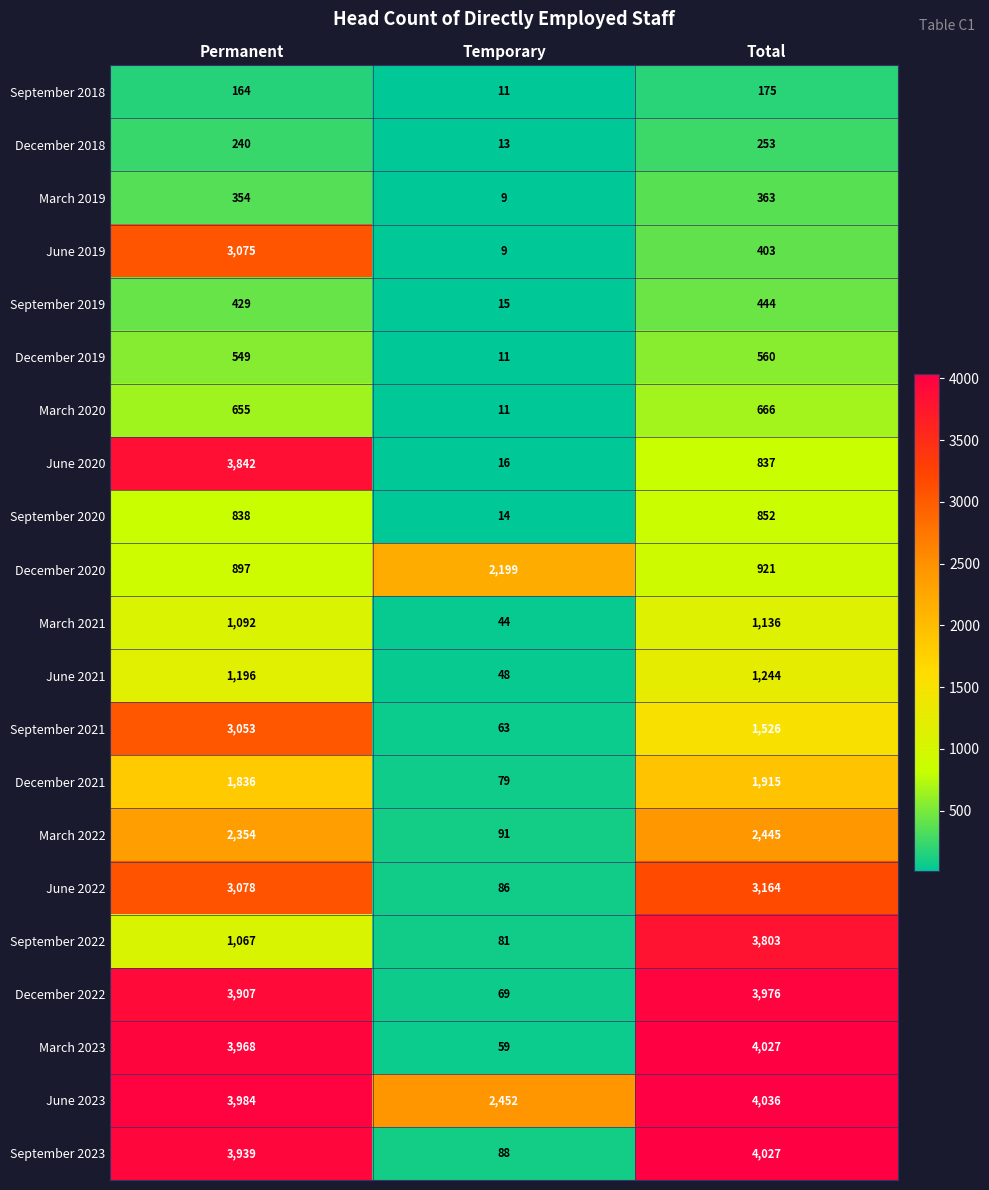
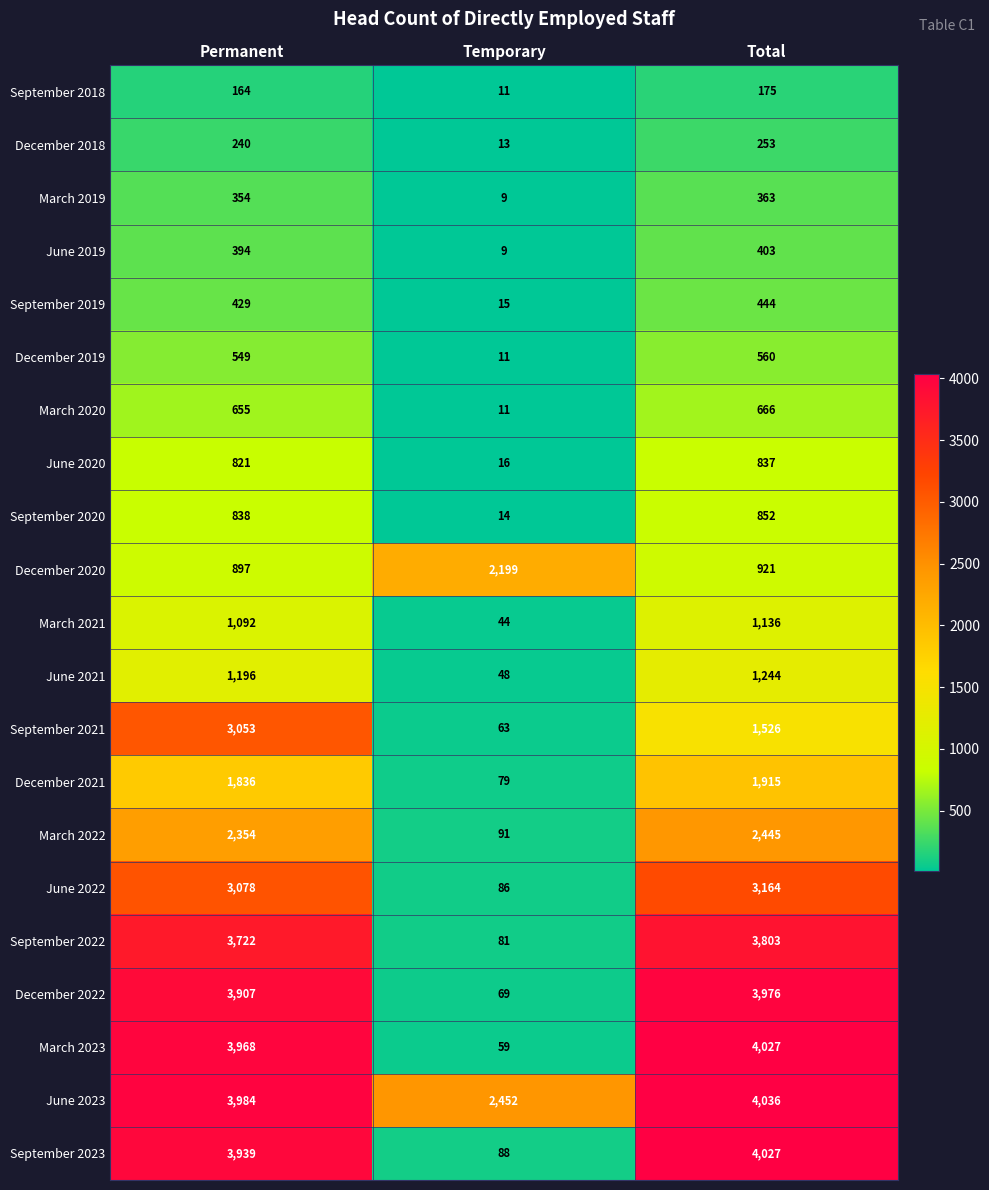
  {
    "September 2018": {
      "Permanent": "164",
      "Temporary": "11",
      "Total": "175"
    },
    "December 2018": {
      "Permanent": "240",
      "Temporary": "13",
      "Total": "253"
    },
    "March 2019": {
      "Permanent": "354",
      "Temporary": "9",
      "Total": "363"
    },
    "June 2019": {
-     "Permanent": "3,075",
+     "Permanent": "394",
      "Temporary": "9",
      "Total": "403"
    },
    "September 2019": {
      "Permanent": "429",
      "Temporary": "15",
      "Total": "444"
    },
    "December 2019": {
      "Permanent": "549",
      "Temporary": "11",
      "Total": "560"
    },
    "March 2020": {
      "Permanent": "655",
      "Temporary": "11",
      "Total": "666"
    },
    "June 2020": {
-     "Permanent": "3,842",
+     "Permanent": "821",
      "Temporary": "16",
      "Total": "837"
    },
    "September 2020": {
      "Permanent": "838",
      "Temporary": "14",
      "Total": "852"
    },
    "December 2020": {
      "Permanent": "897",
      "Temporary": "2,199",
      "Total": "921"
    },
    "March 2021": {
      "Permanent": "1,092",
      "Temporary": "44",
      "Total": "1,136"
    },
    "June 2021": {
      "Permanent": "1,196",
      "Temporary": "48",
      "Total": "1,244"
    },
    "September 2021": {
      "Permanent": "3,053",
      "Temporary": "63",
      "Total": "1,526"
    },
    "December 2021": {
      "Permanent": "1,836",
      "Temporary": "79",
      "Total": "1,915"
    },
    "March 2022": {
      "Permanent": "2,354",
      "Temporary": "91",
      "Total": "2,445"
    },
    "June 2022": {
      "Permanent": "3,078",
      "Temporary": "86",
      "Total": "3,164"
    },
    "September 2022": {
-     "Permanent": "1,067",
+     "Permanent": "3,722",
      "Temporary": "81",
      "Total": "3,803"
    },
    "December 2022": {
      "Permanent": "3,907",
      "Temporary": "69",
      "Total": "3,976"
    },
    "March 2023": {
      "Permanent": "3,968",
      "Temporary": "59",
      "Total": "4,027"
    },
    "June 2023": {
      "Permanent": "3,984",
      "Temporary": "2,452",
      "Total": "4,036"
    },
    "September 2023": {
      "Permanent": "3,939",
      "Temporary": "88",
      "Total": "4,027"
    }
  }
